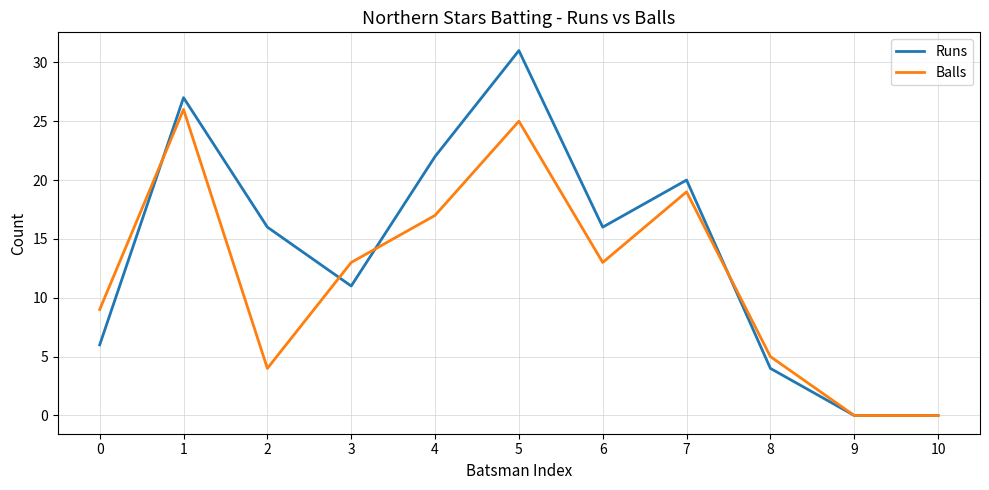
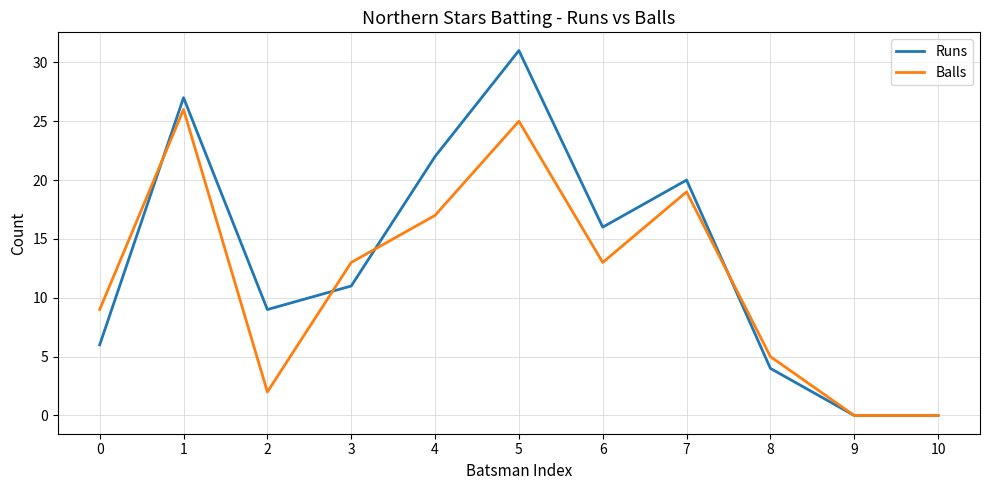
  {
    "Runs": {
      "0": 6,
      "1": 27,
-     "2": 16,
+     "2": 9,
      "3": 11,
      "4": 22,
      "5": 31,
      "6": 16,
      "7": 20,
      "8": 4
    },
    "Balls": {
      "0": 9,
      "1": 26,
-     "2": 4,
+     "2": 2,
      "3": 13,
      "4": 17,
      "5": 25,
      "6": 13,
      "7": 19,
      "8": 5
    }
  }
